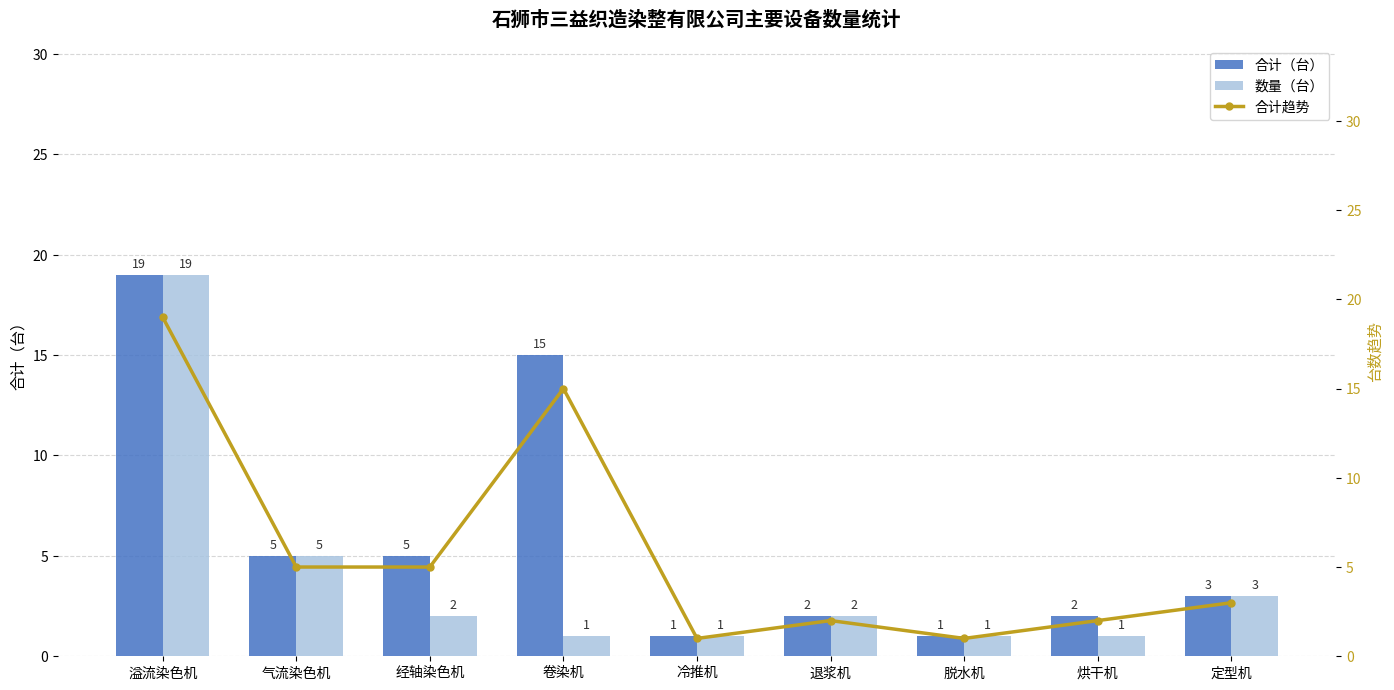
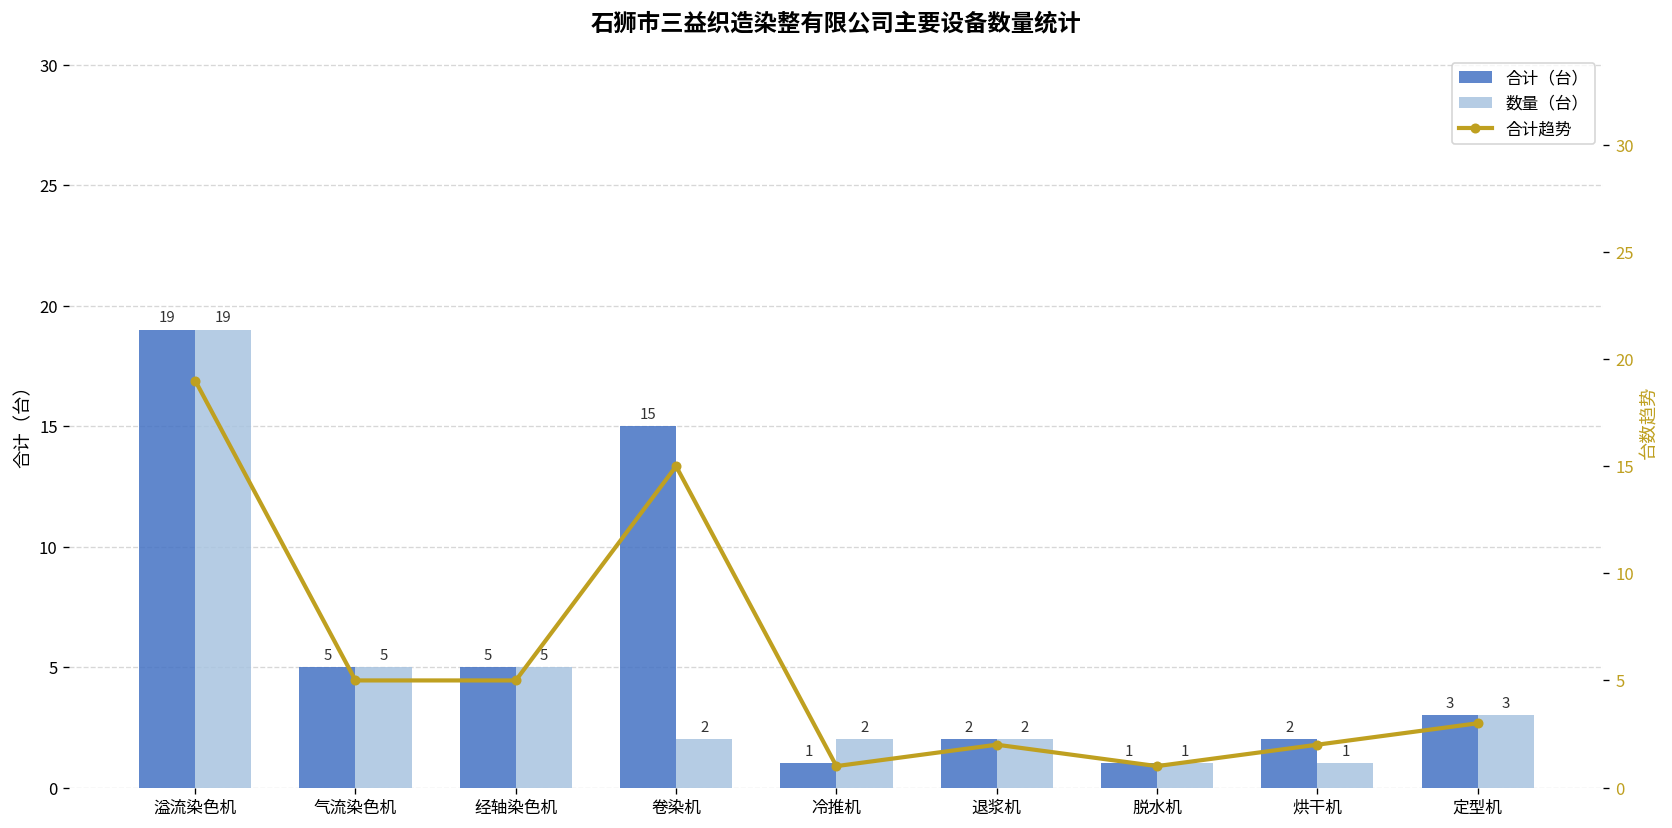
  {
    "合计（台）": {
      "溢流染色机": 19,
      "气流染色机": 5,
      "经轴染色机": 5,
      "卷染机": 15,
      "冷推机": 1,
      "退浆机": 2,
      "脱水机": 1,
      "烘干机": 2,
      "定型机": 3
    },
    "数量（台）": {
      "溢流染色机": 19,
      "气流染色机": 5,
-     "经轴染色机": 2,
-     "卷染机": 1,
-     "冷推机": 1,
+     "经轴染色机": 5,
+     "卷染机": 2,
+     "冷推机": 2,
      "退浆机": 2,
      "脱水机": 1,
      "烘干机": 1,
      "定型机": 3
    }
  }
